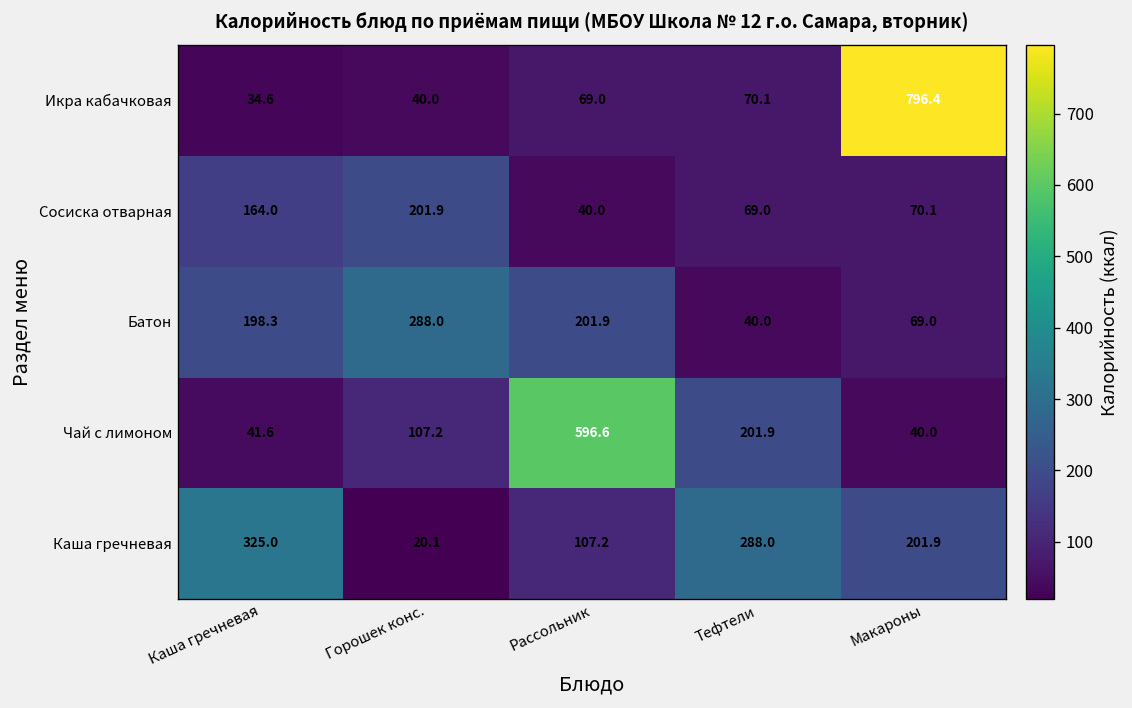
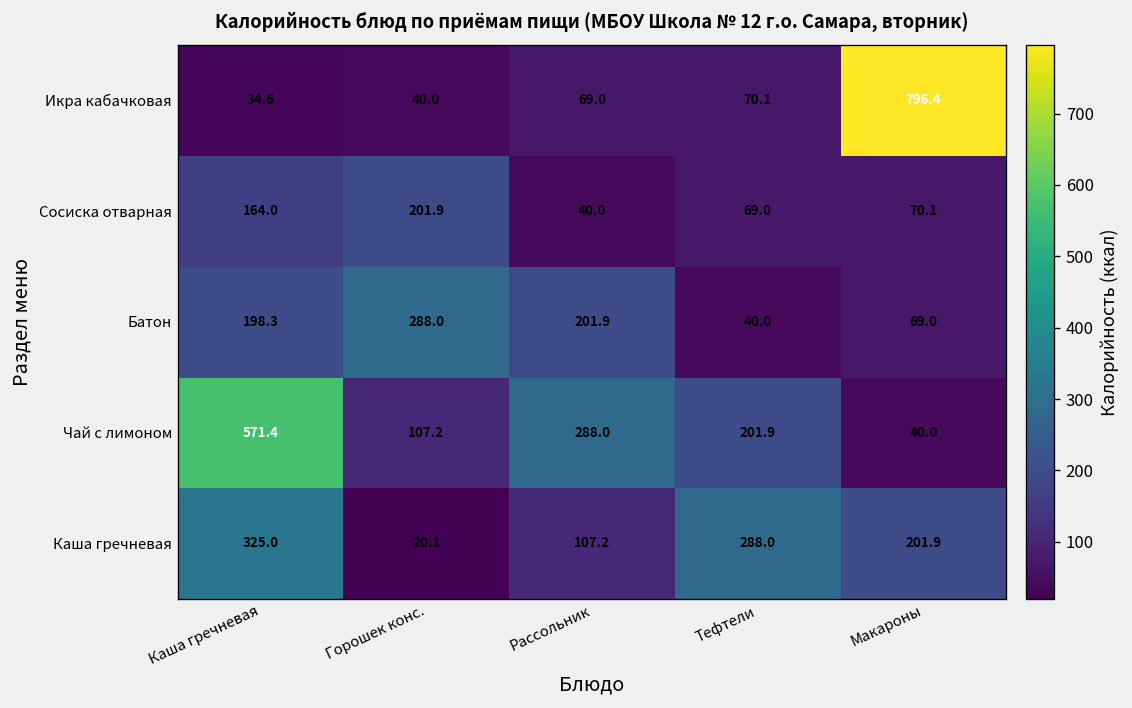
  {
    "Икра кабачковая": {
      "Каша гречневая": 34.6,
      "Горошек конс.": 40.0,
      "Рассольник": 69.0,
      "Тефтели": 70.1,
      "Макароны": 796.4
    },
    "Сосиска отварная": {
      "Каша гречневая": 164.0,
      "Горошек конс.": 201.9,
      "Рассольник": 40.0,
      "Тефтели": 69.0,
      "Макароны": 70.1
    },
    "Батон": {
      "Каша гречневая": 198.3,
      "Горошек конс.": 288.0,
      "Рассольник": 201.9,
      "Тефтели": 40.0,
      "Макароны": 69.0
    },
    "Чай с лимоном": {
-     "Каша гречневая": 41.6,
+     "Каша гречневая": 571.4,
      "Горошек конс.": 107.2,
-     "Рассольник": 596.6,
+     "Рассольник": 288.0,
      "Тефтели": 201.9,
      "Макароны": 40.0
    },
    "Каша гречневая": {
      "Каша гречневая": 325.0,
      "Горошек конс.": 20.1,
      "Рассольник": 107.2,
      "Тефтели": 288.0,
      "Макароны": 201.9
    }
  }
